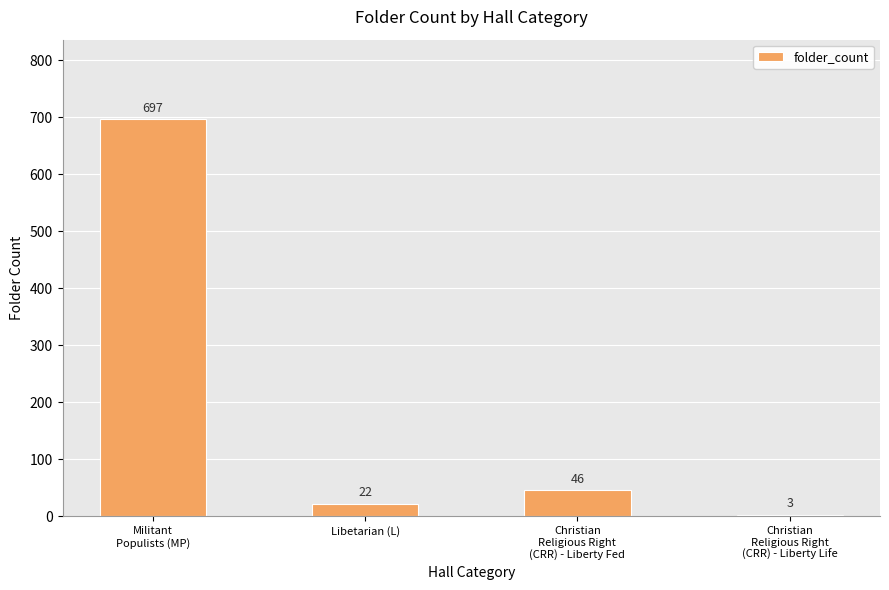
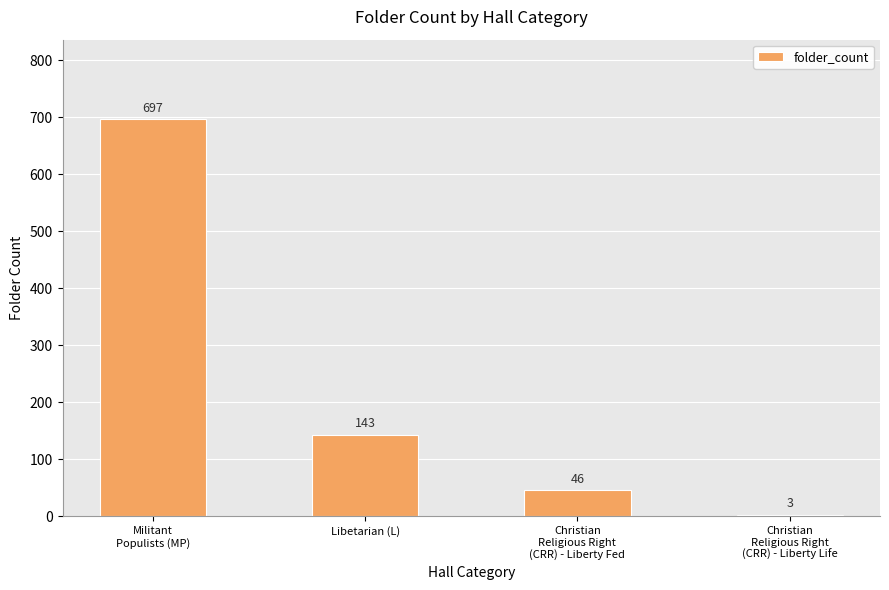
  {
    "Militant Populists (MP)": 697,
-   "Libetarian (L)": 22,
+   "Libetarian (L)": 143,
    "Christian Religious Right (CRR) - Liberty Fed": 46,
    "Christian Religious Right (CRR) - Liberty Life": 3
  }
